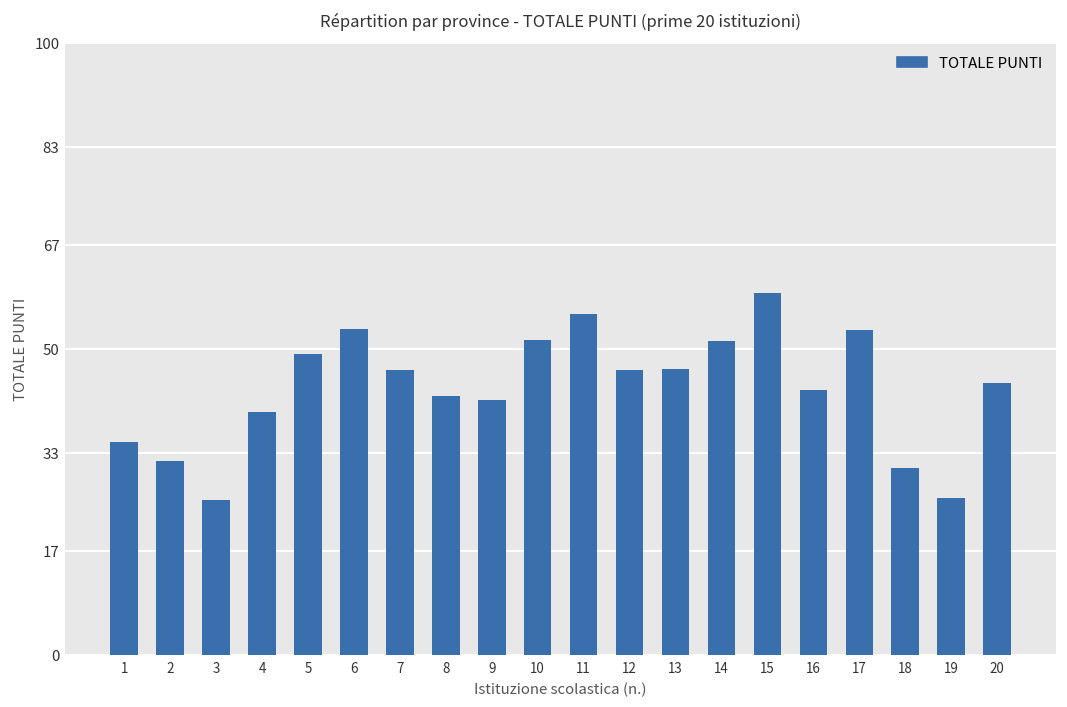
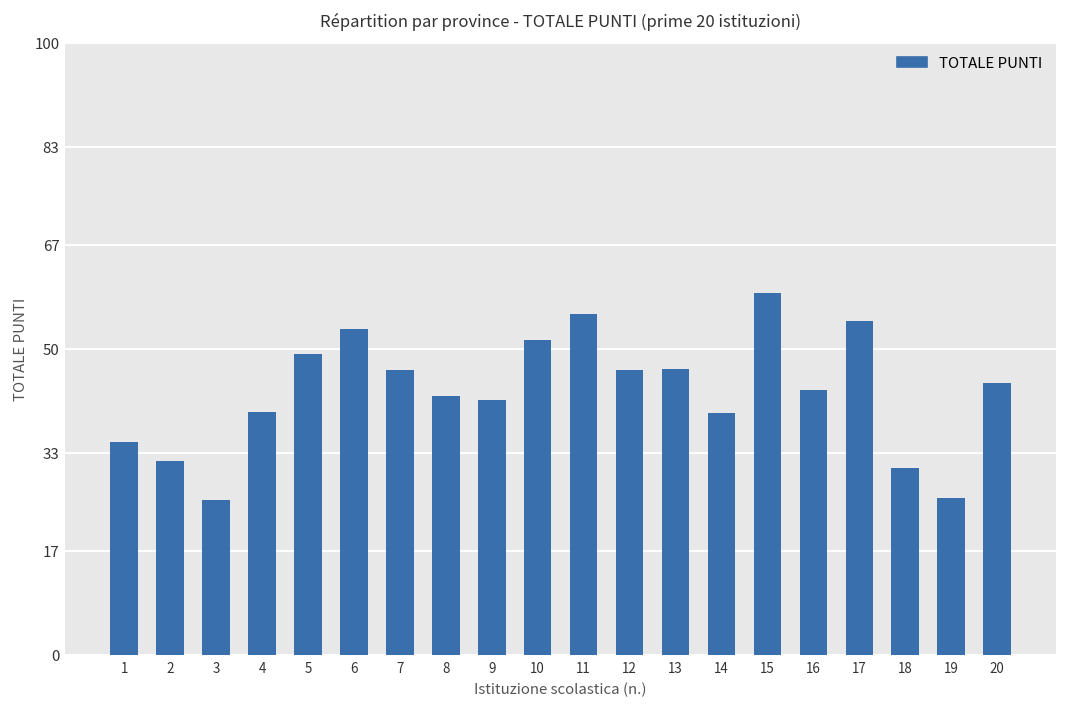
  {
    "1": 35,
    "2": 32,
    "3": 25,
    "4": 40,
    "5": 49,
    "6": 53,
    "7": 47,
    "8": 42,
    "9": 42,
    "10": 51,
    "11": 56,
    "12": 47,
    "13": 47,
-   "14": 51,
+   "14": 40,
    "15": 59,
    "16": 43,
-   "17": 53,
+   "17": 55,
    "18": 31,
    "19": 26,
    "20": 44
  }
